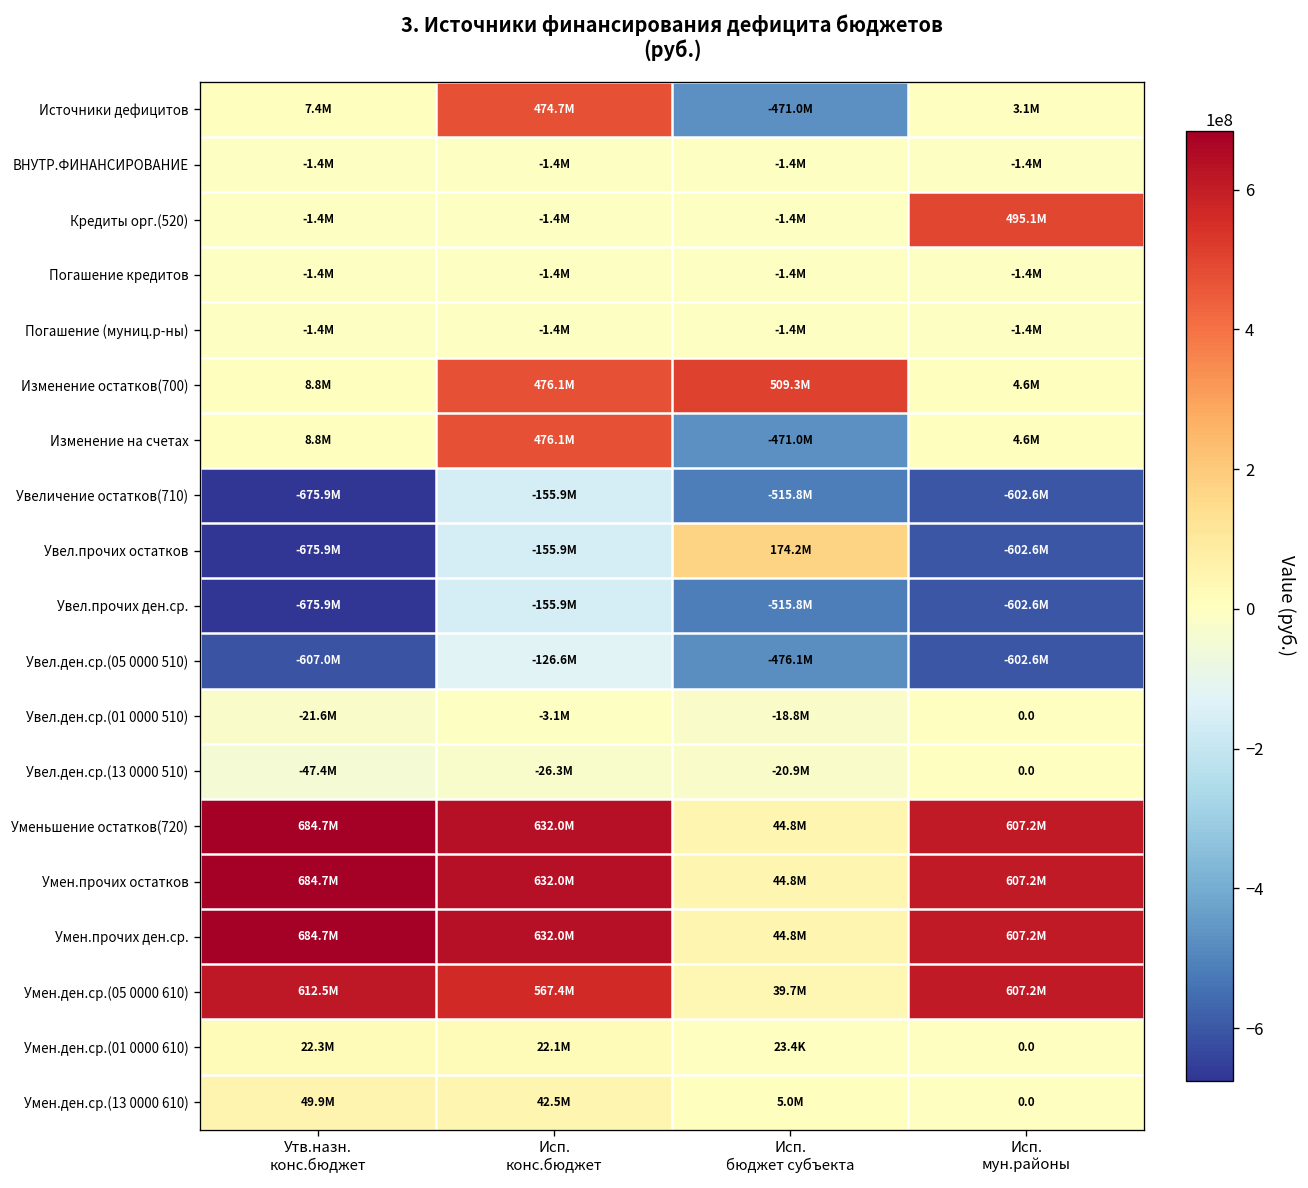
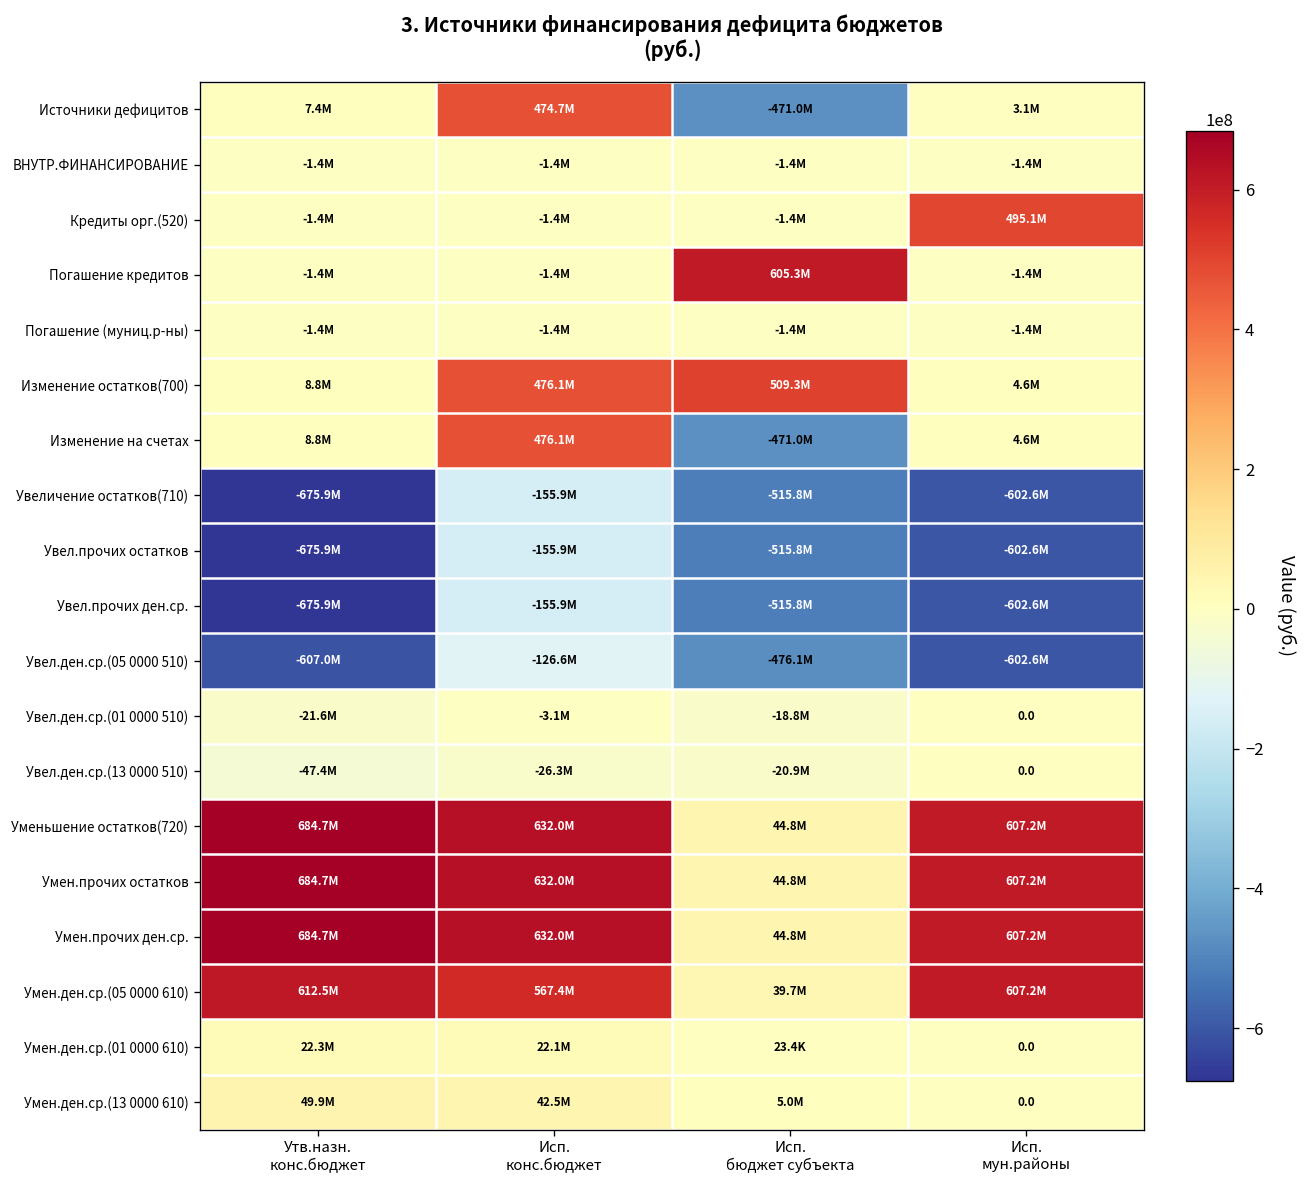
  {
    "Источники дефицитов": {
      "Утв.назн. конс.бюджет": "7.4M",
      "Исп. конс.бюджет": "474.7M",
      "Исп. бюджет субъекта": "-471.0M",
      "Исп. мун.районы": "3.1M"
    },
    "ВНУТР.ФИНАНСИРОВАНИЕ": {
      "Утв.назн. конс.бюджет": "-1.4M",
      "Исп. конс.бюджет": "-1.4M",
      "Исп. бюджет субъекта": "-1.4M",
      "Исп. мун.районы": "-1.4M"
    },
    "Кредиты орг.(520)": {
      "Утв.назн. конс.бюджет": "-1.4M",
      "Исп. конс.бюджет": "-1.4M",
      "Исп. бюджет субъекта": "-1.4M",
      "Исп. мун.районы": "495.1M"
    },
    "Погашение кредитов": {
      "Утв.назн. конс.бюджет": "-1.4M",
      "Исп. конс.бюджет": "-1.4M",
-     "Исп. бюджет субъекта": "-1.4M",
+     "Исп. бюджет субъекта": "605.3M",
      "Исп. мун.районы": "-1.4M"
    },
    "Погашение (муниц.р-ны)": {
      "Утв.назн. конс.бюджет": "-1.4M",
      "Исп. конс.бюджет": "-1.4M",
      "Исп. бюджет субъекта": "-1.4M",
      "Исп. мун.районы": "-1.4M"
    },
    "Изменение остатков(700)": {
      "Утв.назн. конс.бюджет": "8.8M",
      "Исп. конс.бюджет": "476.1M",
      "Исп. бюджет субъекта": "509.3M",
      "Исп. мун.районы": "4.6M"
    },
    "Изменение на счетах": {
      "Утв.назн. конс.бюджет": "8.8M",
      "Исп. конс.бюджет": "476.1M",
      "Исп. бюджет субъекта": "-471.0M",
      "Исп. мун.районы": "4.6M"
    },
    "Увеличение остатков(710)": {
      "Утв.назн. конс.бюджет": "-675.9M",
      "Исп. конс.бюджет": "-155.9M",
      "Исп. бюджет субъекта": "-515.8M",
      "Исп. мун.районы": "-602.6M"
    },
    "Увел.прочих остатков": {
      "Утв.назн. конс.бюджет": "-675.9M",
      "Исп. конс.бюджет": "-155.9M",
-     "Исп. бюджет субъекта": "174.2M",
+     "Исп. бюджет субъекта": "-515.8M",
      "Исп. мун.районы": "-602.6M"
    },
    "Увел.прочих ден.ср.": {
      "Утв.назн. конс.бюджет": "-675.9M",
      "Исп. конс.бюджет": "-155.9M",
      "Исп. бюджет субъекта": "-515.8M",
      "Исп. мун.районы": "-602.6M"
    },
    "Увел.ден.ср.(05 0000 510)": {
      "Утв.назн. конс.бюджет": "-607.0M",
      "Исп. конс.бюджет": "-126.6M",
      "Исп. бюджет субъекта": "-476.1M",
      "Исп. мун.районы": "-602.6M"
    },
    "Увел.ден.ср.(01 0000 510)": {
      "Утв.назн. конс.бюджет": "-21.6M",
      "Исп. конс.бюджет": "-3.1M",
      "Исп. бюджет субъекта": "-18.8M",
      "Исп. мун.районы": "0.0"
    },
    "Увел.ден.ср.(13 0000 510)": {
      "Утв.назн. конс.бюджет": "-47.4M",
      "Исп. конс.бюджет": "-26.3M",
      "Исп. бюджет субъекта": "-20.9M",
      "Исп. мун.районы": "0.0"
    },
    "Уменьшение остатков(720)": {
      "Утв.назн. конс.бюджет": "684.7M",
      "Исп. конс.бюджет": "632.0M",
      "Исп. бюджет субъекта": "44.8M",
      "Исп. мун.районы": "607.2M"
    },
    "Умен.прочих остатков": {
      "Утв.назн. конс.бюджет": "684.7M",
      "Исп. конс.бюджет": "632.0M",
      "Исп. бюджет субъекта": "44.8M",
      "Исп. мун.районы": "607.2M"
    },
    "Умен.прочих ден.ср.": {
      "Утв.назн. конс.бюджет": "684.7M",
      "Исп. конс.бюджет": "632.0M",
      "Исп. бюджет субъекта": "44.8M",
      "Исп. мун.районы": "607.2M"
    },
    "Умен.ден.ср.(05 0000 610)": {
      "Утв.назн. конс.бюджет": "612.5M",
      "Исп. конс.бюджет": "567.4M",
      "Исп. бюджет субъекта": "39.7M",
      "Исп. мун.районы": "607.2M"
    },
    "Умен.ден.ср.(01 0000 610)": {
      "Утв.назн. конс.бюджет": "22.3M",
      "Исп. конс.бюджет": "22.1M",
      "Исп. бюджет субъекта": "23.4K",
      "Исп. мун.районы": "0.0"
    },
    "Умен.ден.ср.(13 0000 610)": {
      "Утв.назн. конс.бюджет": "49.9M",
      "Исп. конс.бюджет": "42.5M",
      "Исп. бюджет субъекта": "5.0M",
      "Исп. мун.районы": "0.0"
    }
  }
